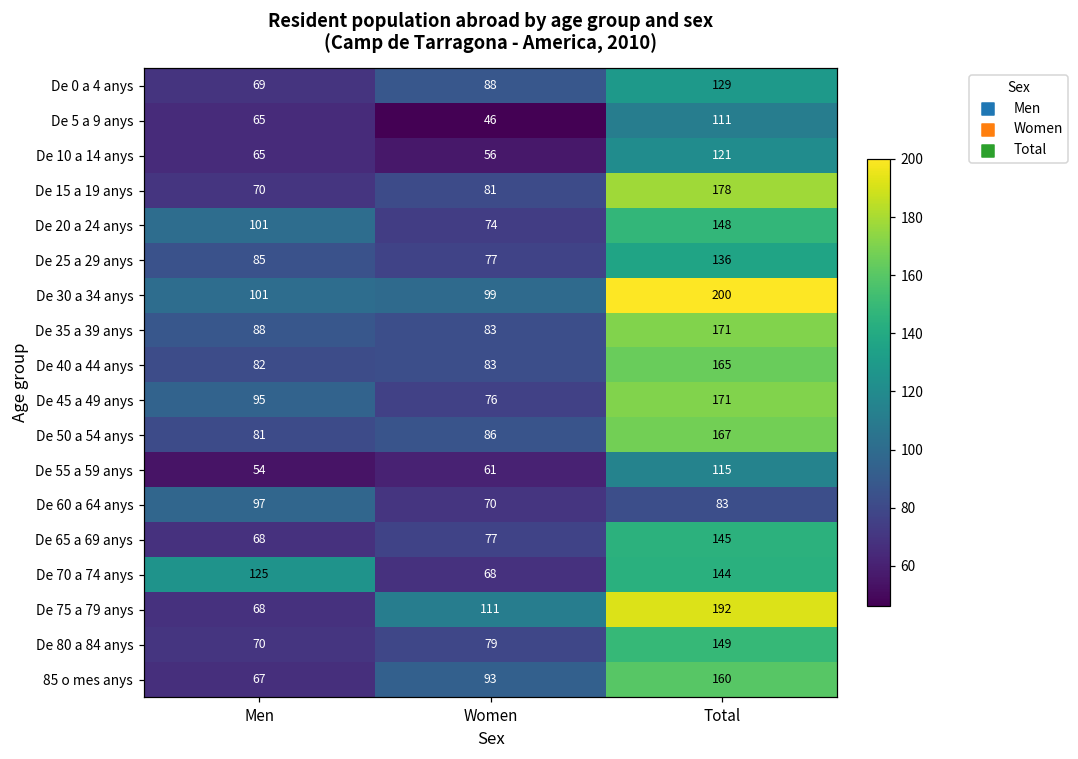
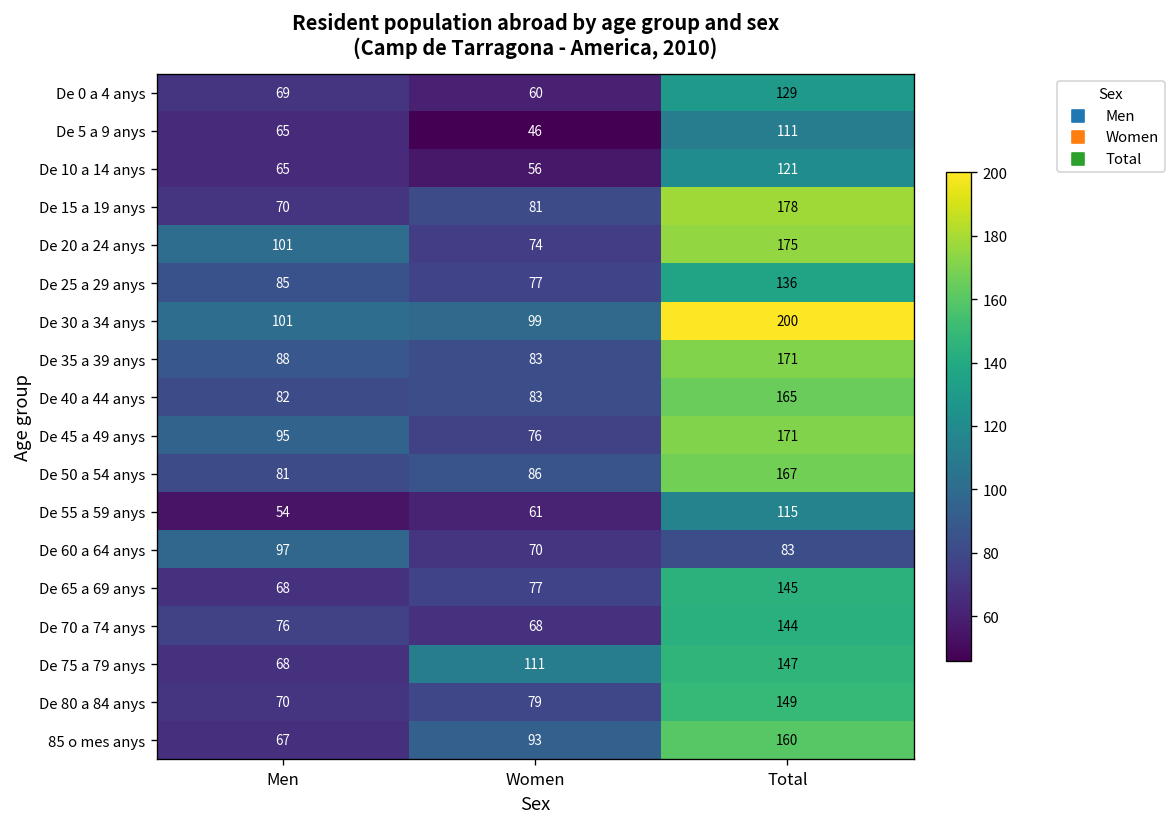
  {
    "De 0 a 4 anys": {
      "Men": 69,
-     "Women": 88,
+     "Women": 60,
      "Total": 129
    },
    "De 5 a 9 anys": {
      "Men": 65,
      "Women": 46,
      "Total": 111
    },
    "De 10 a 14 anys": {
      "Men": 65,
      "Women": 56,
      "Total": 121
    },
    "De 15 a 19 anys": {
      "Men": 70,
      "Women": 81,
      "Total": 178
    },
    "De 20 a 24 anys": {
      "Men": 101,
      "Women": 74,
-     "Total": 148
+     "Total": 175
    },
    "De 25 a 29 anys": {
      "Men": 85,
      "Women": 77,
      "Total": 136
    },
    "De 30 a 34 anys": {
      "Men": 101,
      "Women": 99,
      "Total": 200
    },
    "De 35 a 39 anys": {
      "Men": 88,
      "Women": 83,
      "Total": 171
    },
    "De 40 a 44 anys": {
      "Men": 82,
      "Women": 83,
      "Total": 165
    },
    "De 45 a 49 anys": {
      "Men": 95,
      "Women": 76,
      "Total": 171
    },
    "De 50 a 54 anys": {
      "Men": 81,
      "Women": 86,
      "Total": 167
    },
    "De 55 a 59 anys": {
      "Men": 54,
      "Women": 61,
      "Total": 115
    },
    "De 60 a 64 anys": {
      "Men": 97,
      "Women": 70,
      "Total": 83
    },
    "De 65 a 69 anys": {
      "Men": 68,
      "Women": 77,
      "Total": 145
    },
    "De 70 a 74 anys": {
-     "Men": 125,
+     "Men": 76,
      "Women": 68,
      "Total": 144
    },
    "De 75 a 79 anys": {
      "Men": 68,
      "Women": 111,
-     "Total": 192
+     "Total": 147
    },
    "De 80 a 84 anys": {
      "Men": 70,
      "Women": 79,
      "Total": 149
    },
    "85 o mes anys": {
      "Men": 67,
      "Women": 93,
      "Total": 160
    }
  }
